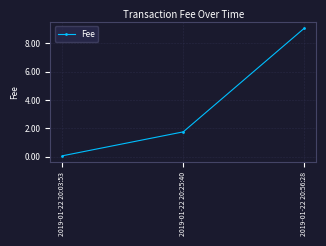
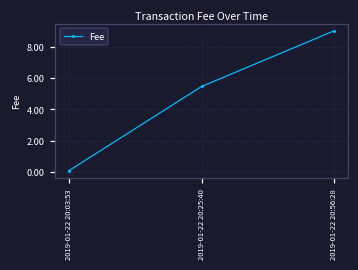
  {
    "2019-01-22 20:03:53": 0.1,
-   "2019-01-22 20:25:40": 1.8,
+   "2019-01-22 20:25:40": 5.5,
    "2019-01-22 20:56:28": 9.0
  }
